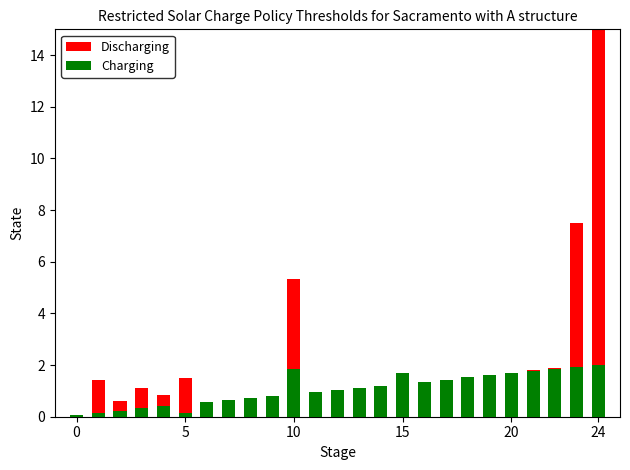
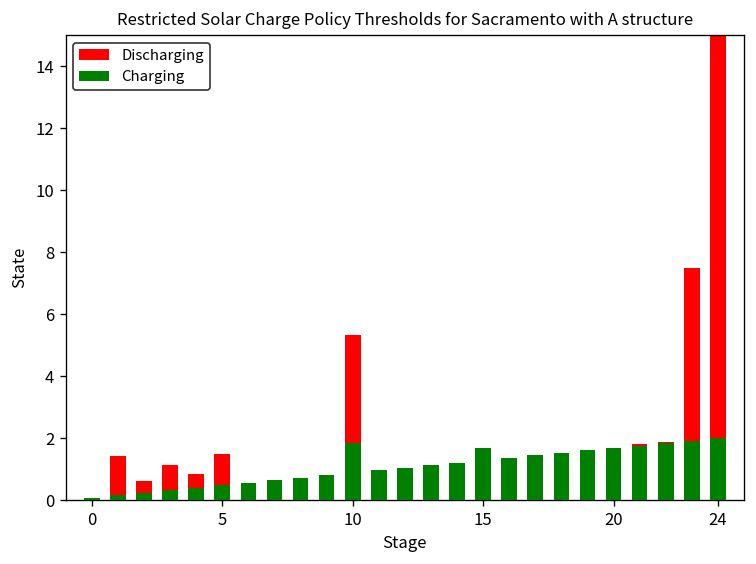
  {
    "Discharging": {
      "0": 0.0,
      "5": 1.5,
      "10": 5.3,
      "24": 15.0
    },
    "Charging": {
-     "5": 0.2,
+     "5": 0.5,
      "15": 1.7,
      "20": 1.7
    }
  }
